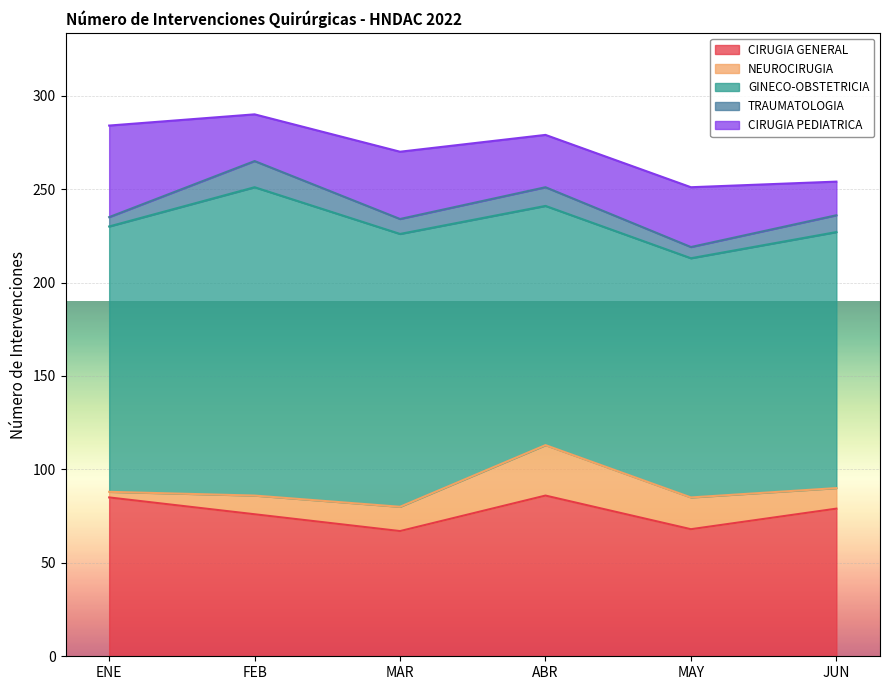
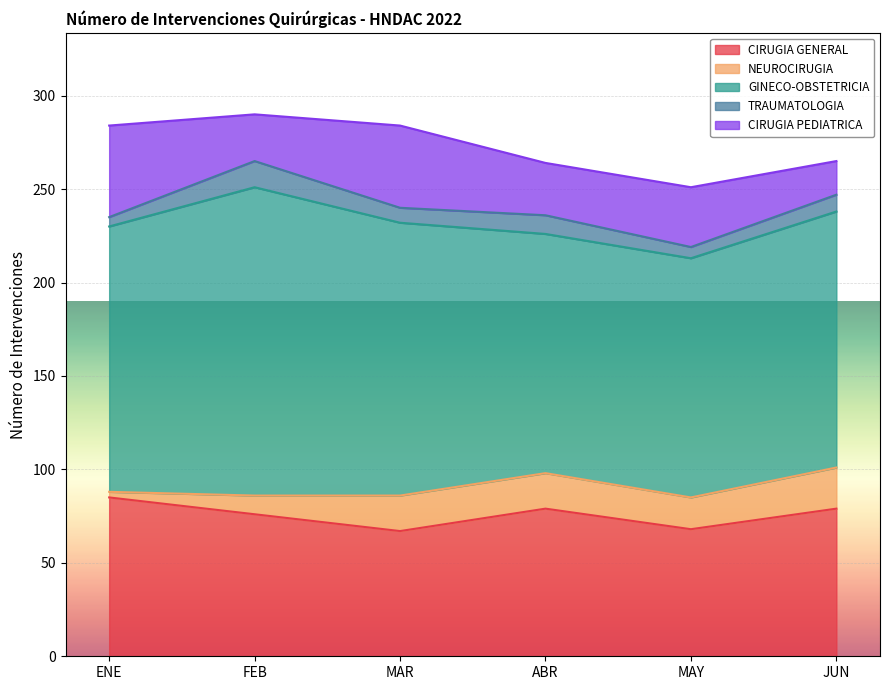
  {
    "CIRUGIA GENERAL": {
      "ENE": 85,
      "FEB": 76,
      "MAR": 67,
-     "ABR": 86,
+     "ABR": 79,
      "MAY": 68,
      "JUN": 79
    },
    "NEUROCIRUGIA": {
      "ENE": 3,
      "FEB": 10,
-     "MAR": 13,
-     "ABR": 27,
+     "MAR": 19,
+     "ABR": 19,
      "MAY": 17,
-     "JUN": 11
+     "JUN": 22
    },
    "CIRUGIA PEDIATRICA": {
      "ENE": 49,
      "FEB": 25,
-     "MAR": 36,
+     "MAR": 44,
      "ABR": 28,
      "MAY": 32,
      "JUN": 18
    }
  }
